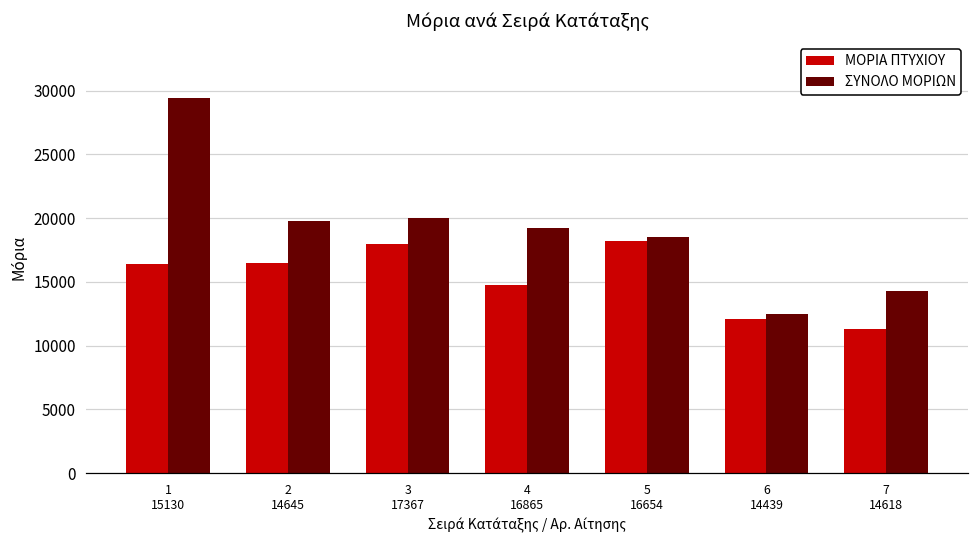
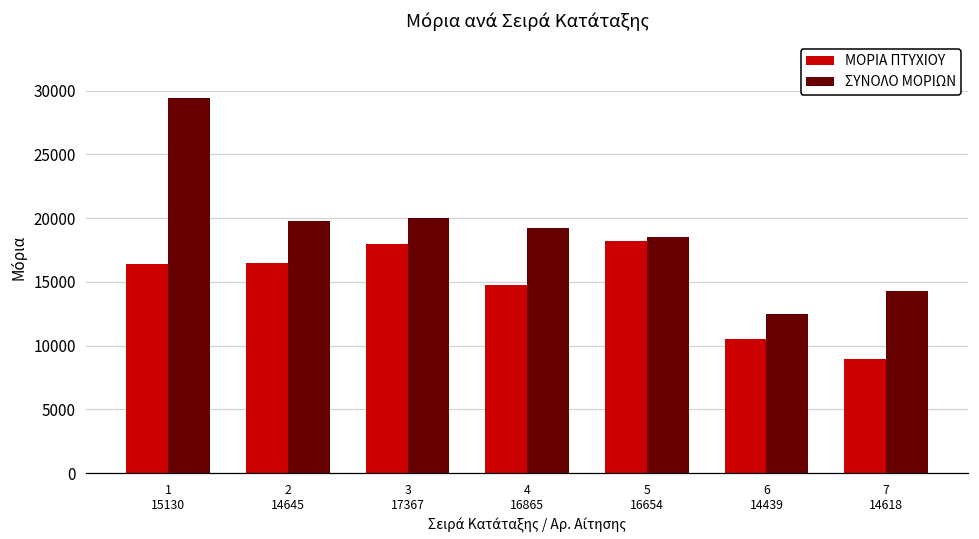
  {
    "ΜΟΡΙΑ ΠΤΥΧΙΟΥ": {
      "1 15130": 16400,
      "2 14645": 16500,
      "3 17367": 18000,
      "4 16865": 14700,
      "5 16654": 18200,
-     "6 14439": 12100,
-     "7 14618": 11300
+     "6 14439": 10500,
+     "7 14618": 8900
    },
    "ΣΥΝΟΛΟ ΜΟΡΙΩΝ": {
      "1 15130": 29400,
      "2 14645": 19800,
      "3 17367": 20000,
      "4 16865": 19200,
      "5 16654": 18500,
      "6 14439": 12500,
      "7 14618": 14300
    }
  }
